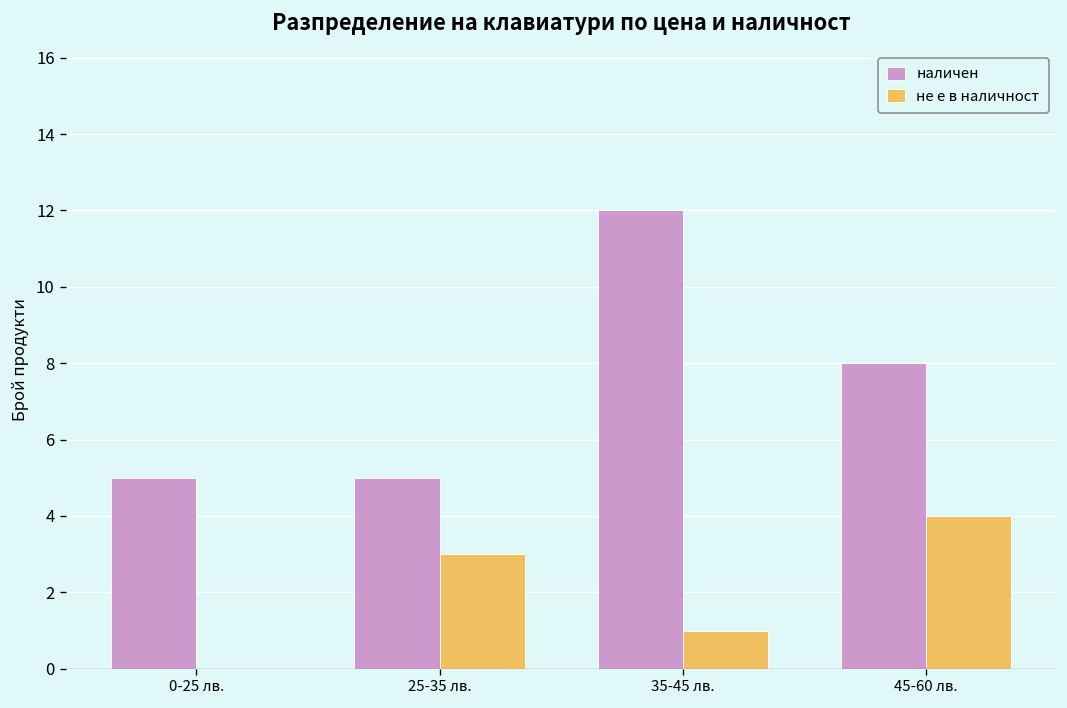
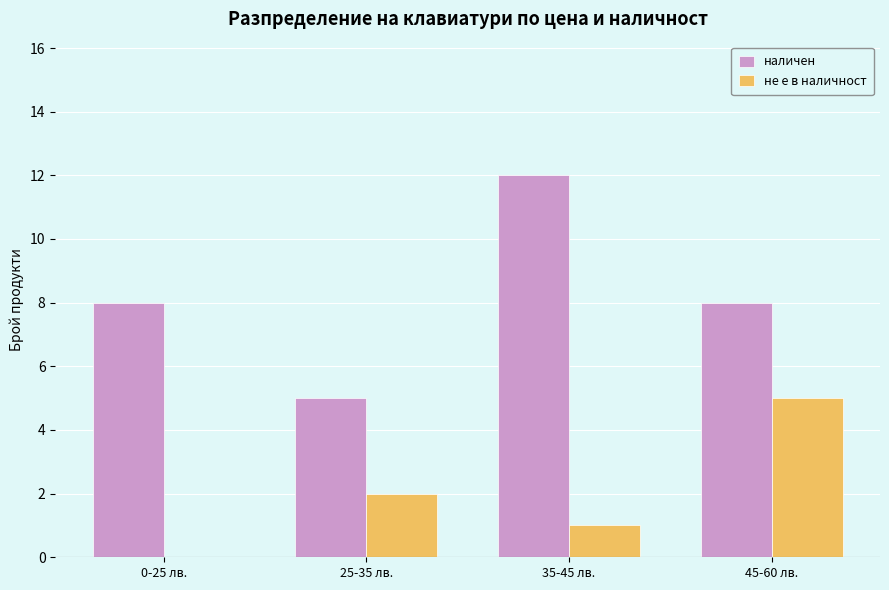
  {
    "наличен": {
-     "0-25 лв.": 5,
+     "0-25 лв.": 8,
      "25-35 лв.": 5,
      "35-45 лв.": 12,
      "45-60 лв.": 8
    },
    "не е в наличност": {
      "0-25 лв.": 0,
-     "25-35 лв.": 3,
+     "25-35 лв.": 2,
      "35-45 лв.": 1,
-     "45-60 лв.": 4
+     "45-60 лв.": 5
    }
  }
